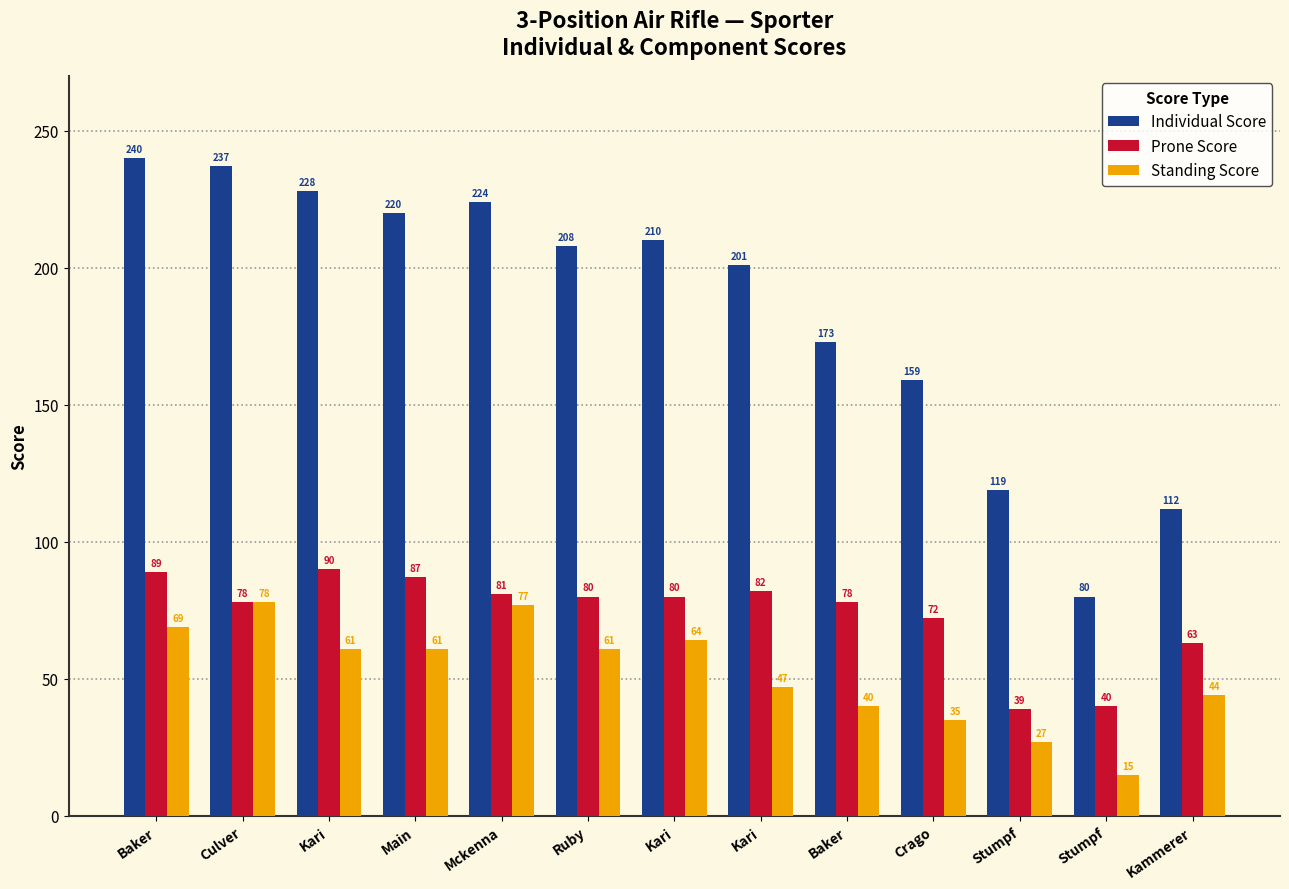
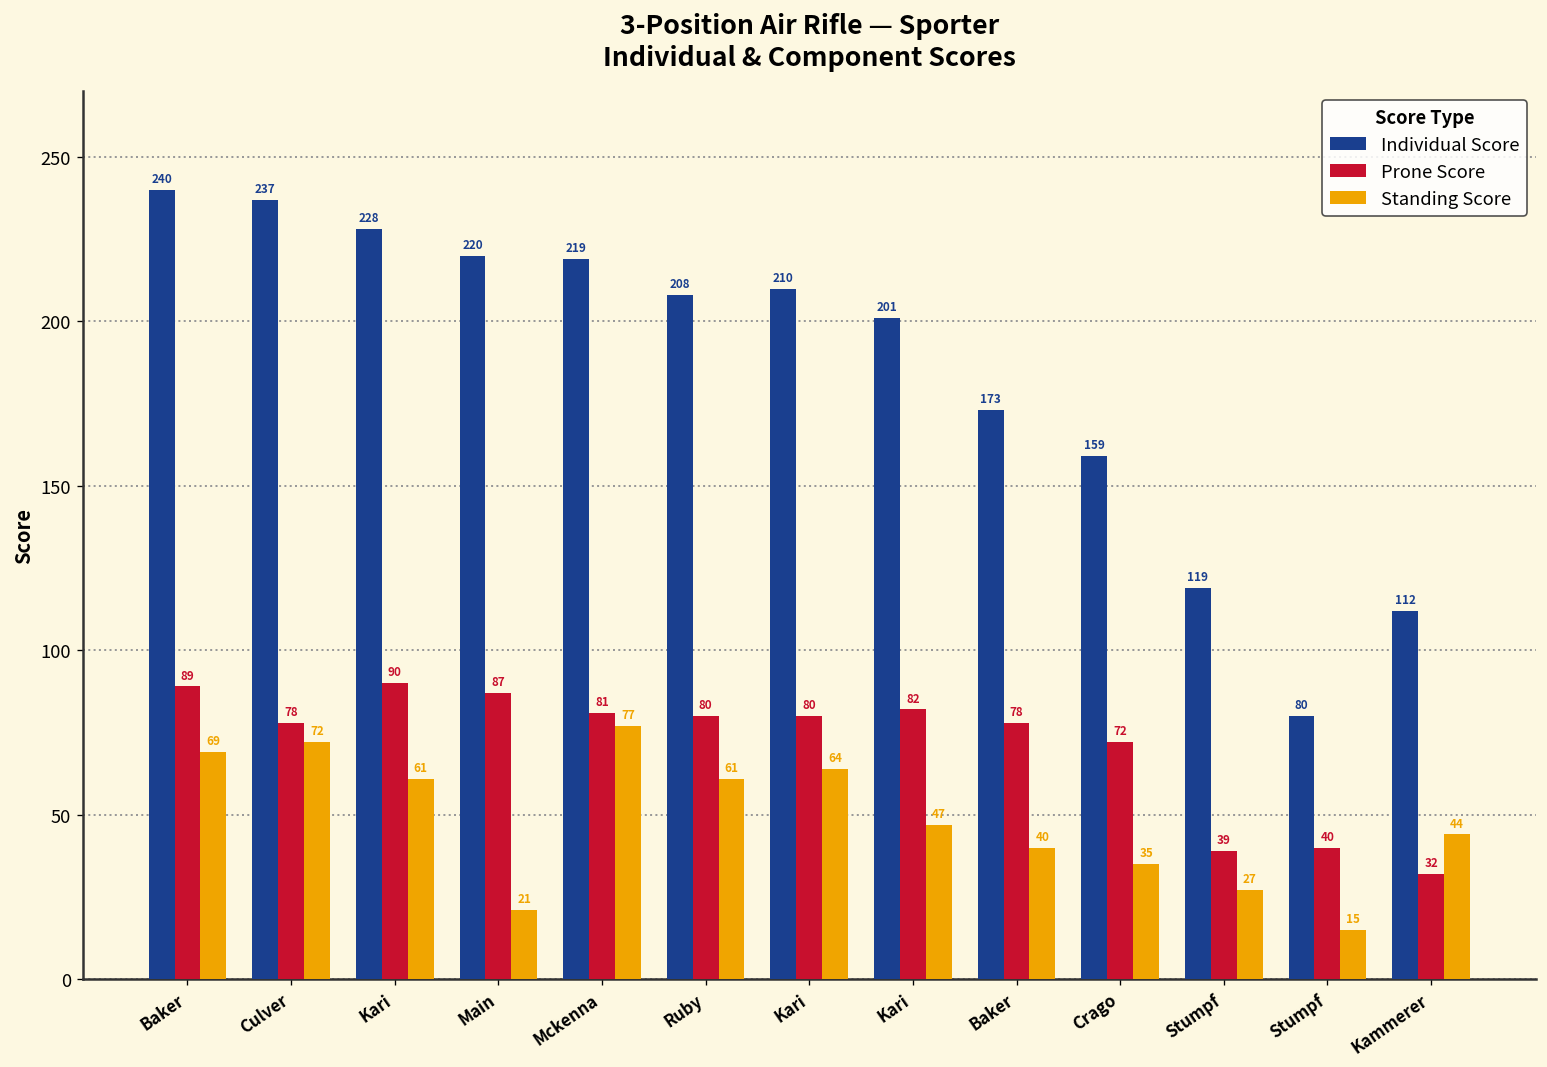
  {
    "Individual Score": {
      "Culver": 237,
      "Main": 220,
-     "Mckenna": 224,
+     "Mckenna": 219,
      "Ruby": 208,
      "Crago": 159,
      "Kammerer": 112
    },
    "Prone Score": {
      "Culver": 78,
      "Main": 87,
      "Mckenna": 81,
      "Ruby": 80,
      "Crago": 72,
-     "Kammerer": 63
+     "Kammerer": 32
    },
    "Standing Score": {
-     "Culver": 78,
-     "Main": 61,
+     "Culver": 72,
+     "Main": 21,
      "Mckenna": 77,
      "Ruby": 61,
      "Crago": 35,
      "Kammerer": 44
    }
  }
